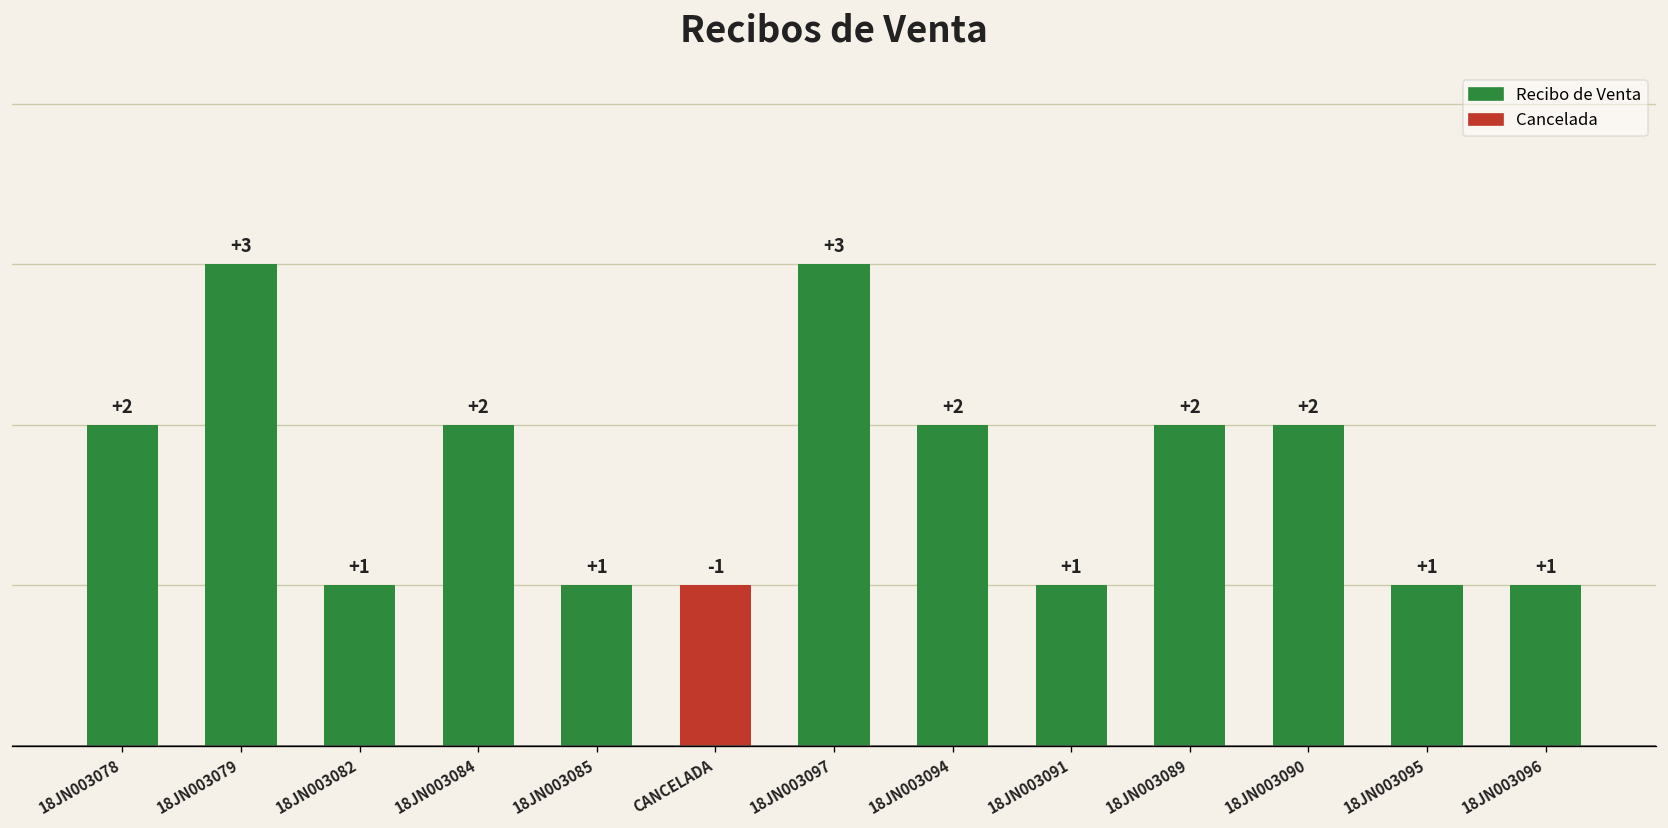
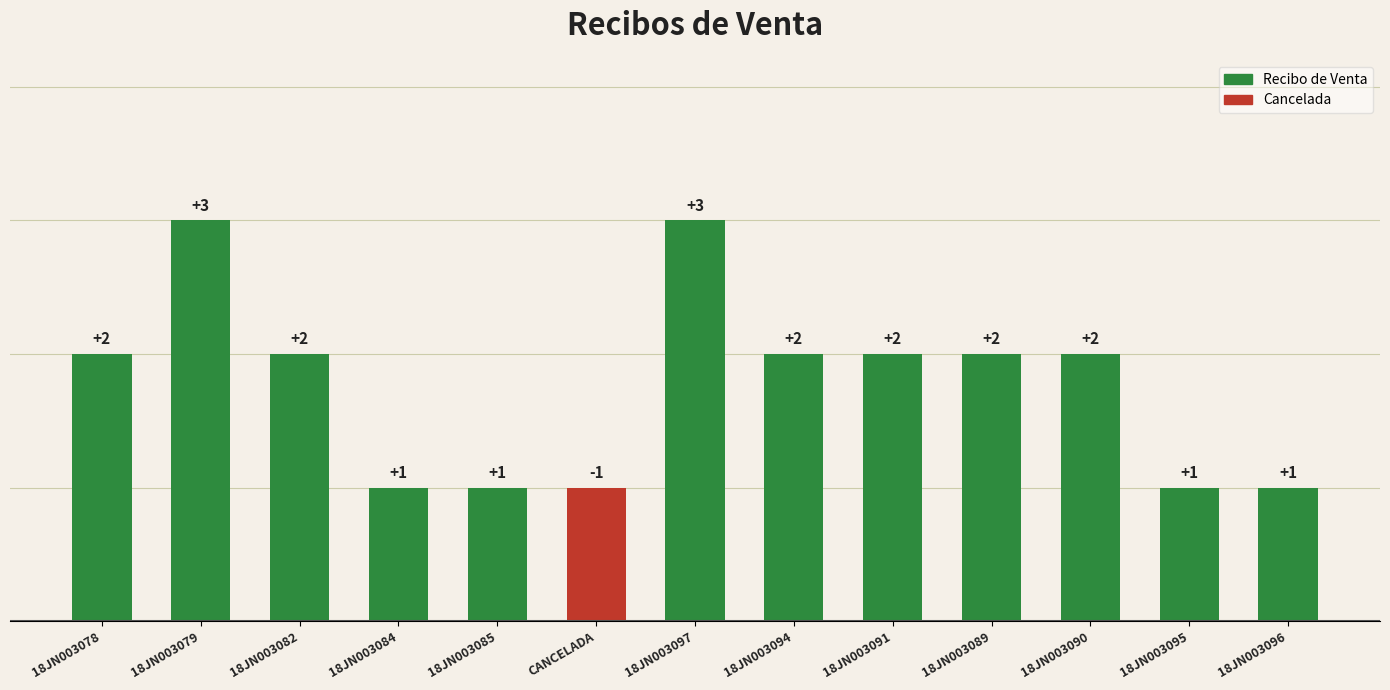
  {
    "18JN003078": "+2",
    "18JN003079": "+3",
-   "18JN003082": "+1",
-   "18JN003084": "+2",
+   "18JN003082": "+2",
+   "18JN003084": "+1",
    "18JN003085": "+1",
    "18JN003097": "+3",
    "18JN003094": "+2",
-   "18JN003091": "+1",
+   "18JN003091": "+2",
    "18JN003089": "+2",
    "18JN003090": "+2",
    "18JN003095": "+1",
    "18JN003096": "+1"
  }
